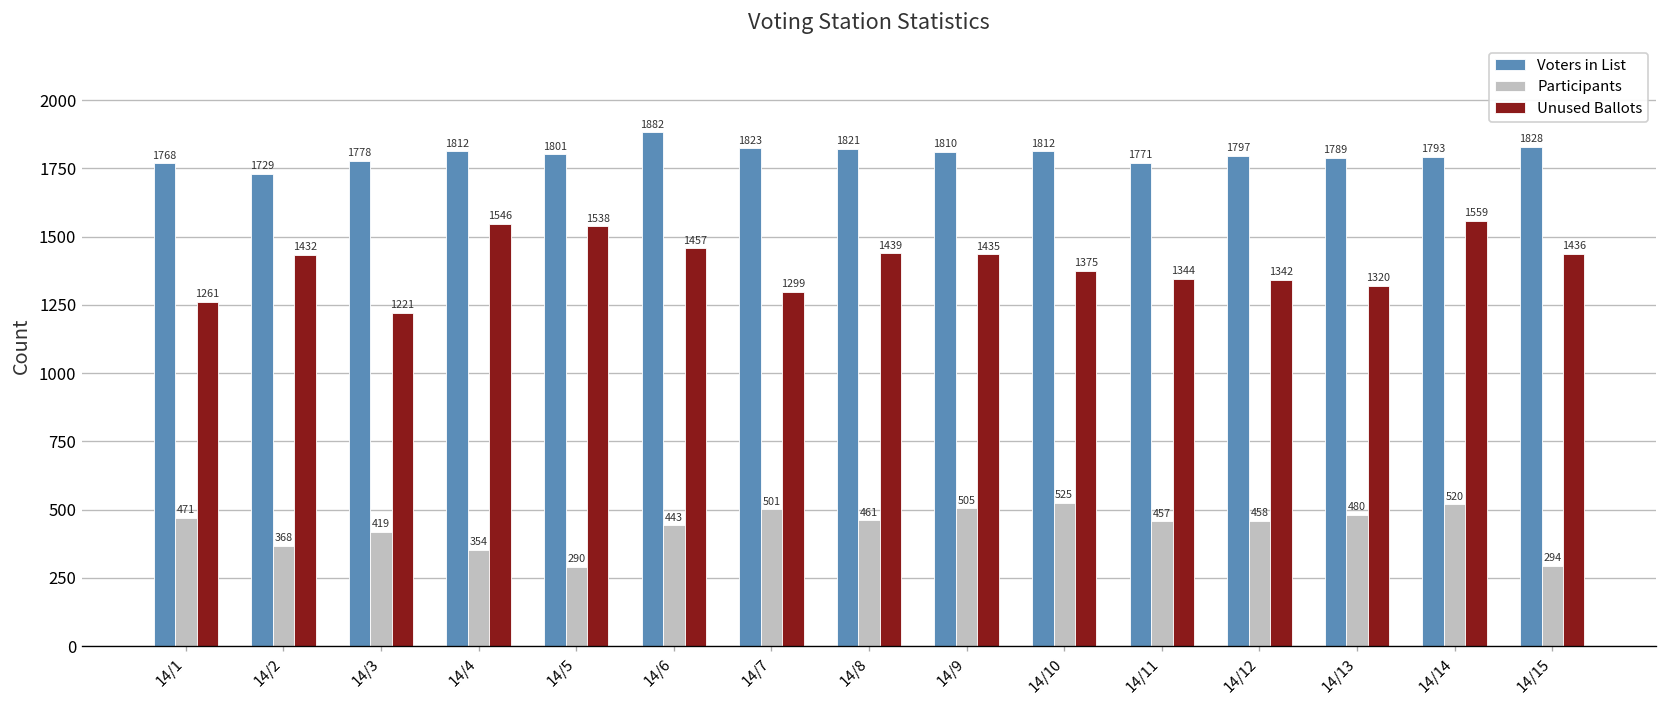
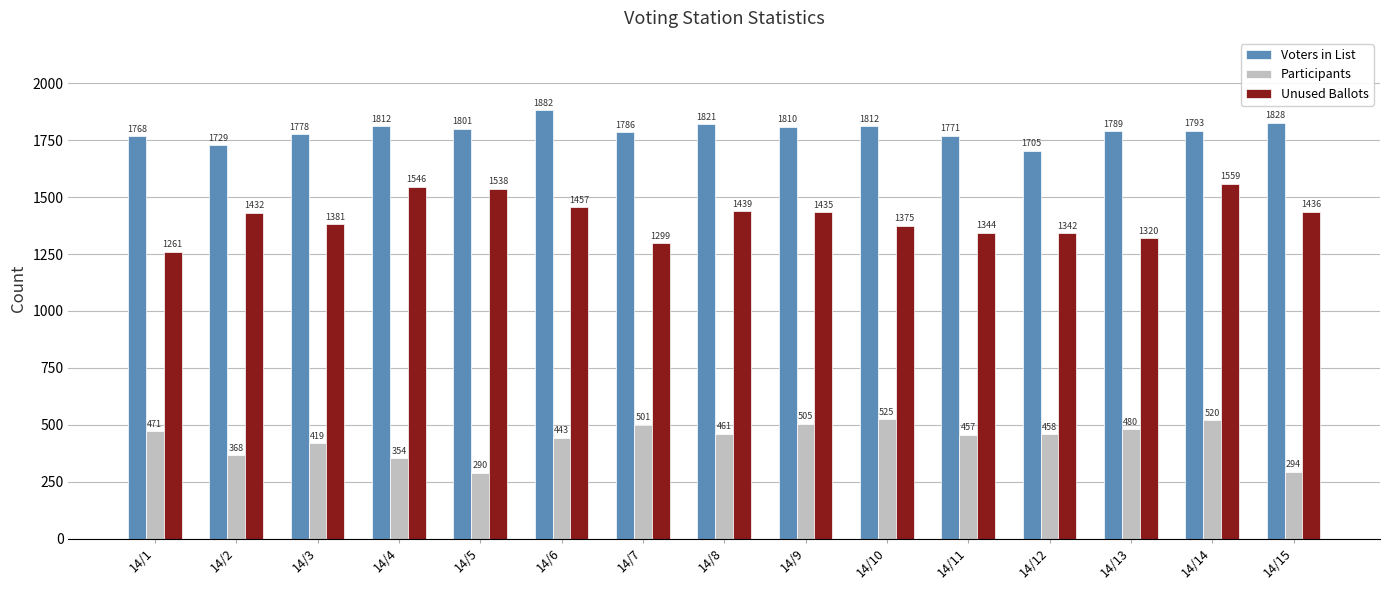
  {
    "Voters in List": {
      "14/1": 1768,
      "14/2": 1729,
      "14/3": 1778,
      "14/4": 1812,
      "14/5": 1801,
      "14/6": 1882,
-     "14/7": 1823,
+     "14/7": 1786,
      "14/8": 1821,
      "14/9": 1810,
      "14/10": 1812,
      "14/11": 1771,
-     "14/12": 1797,
+     "14/12": 1705,
      "14/13": 1789,
      "14/14": 1793,
      "14/15": 1828
    },
    "Participants": {
      "14/1": 471,
      "14/2": 368,
      "14/3": 419,
      "14/4": 354,
      "14/5": 290,
      "14/6": 443,
      "14/7": 501,
      "14/8": 461,
      "14/9": 505,
      "14/10": 525,
      "14/11": 457,
      "14/12": 458,
      "14/13": 480,
      "14/14": 520,
      "14/15": 294
    },
    "Unused Ballots": {
      "14/1": 1261,
      "14/2": 1432,
-     "14/3": 1221,
+     "14/3": 1381,
      "14/4": 1546,
      "14/5": 1538,
      "14/6": 1457,
      "14/7": 1299,
      "14/8": 1439,
      "14/9": 1435,
      "14/10": 1375,
      "14/11": 1344,
      "14/12": 1342,
      "14/13": 1320,
      "14/14": 1559,
      "14/15": 1436
    }
  }
